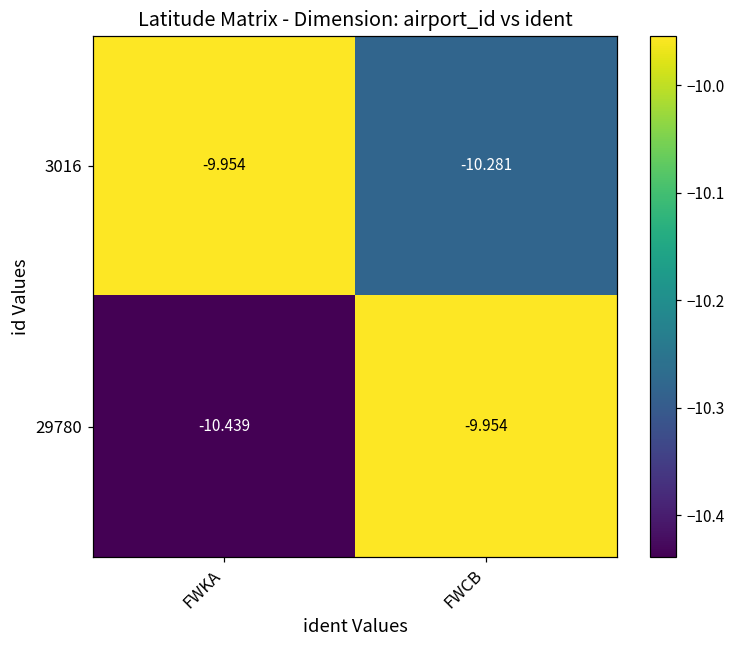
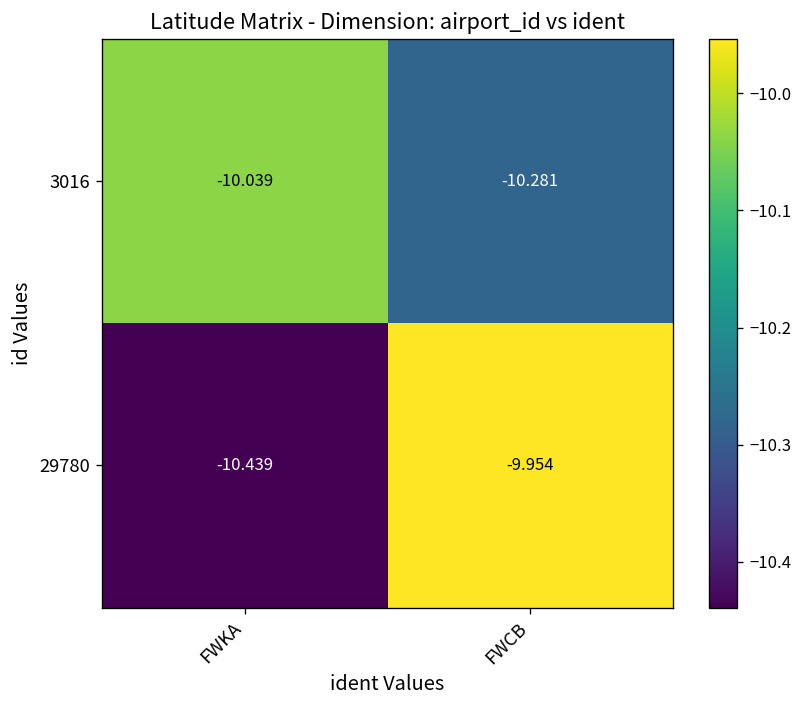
  {
    "3016": {
-     "FWKA": -9.954,
+     "FWKA": -10.039,
      "FWCB": -10.281
    },
    "29780": {
      "FWKA": -10.439,
      "FWCB": -9.954
    }
  }
